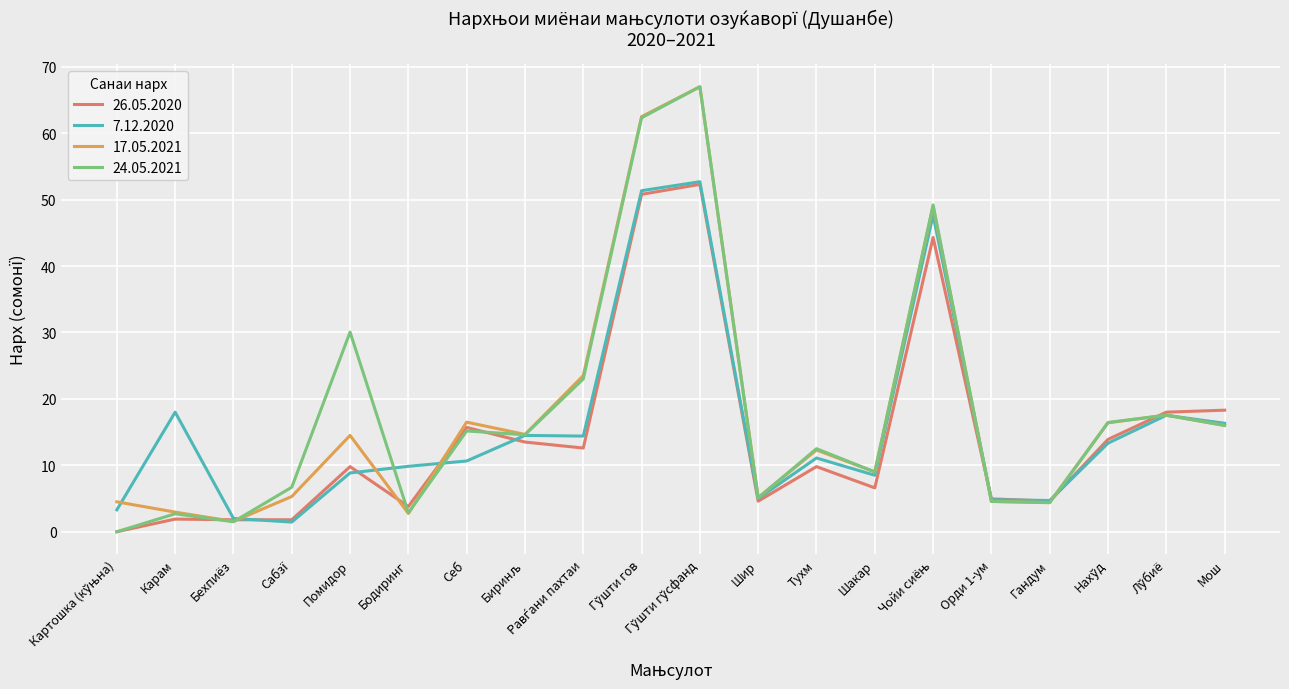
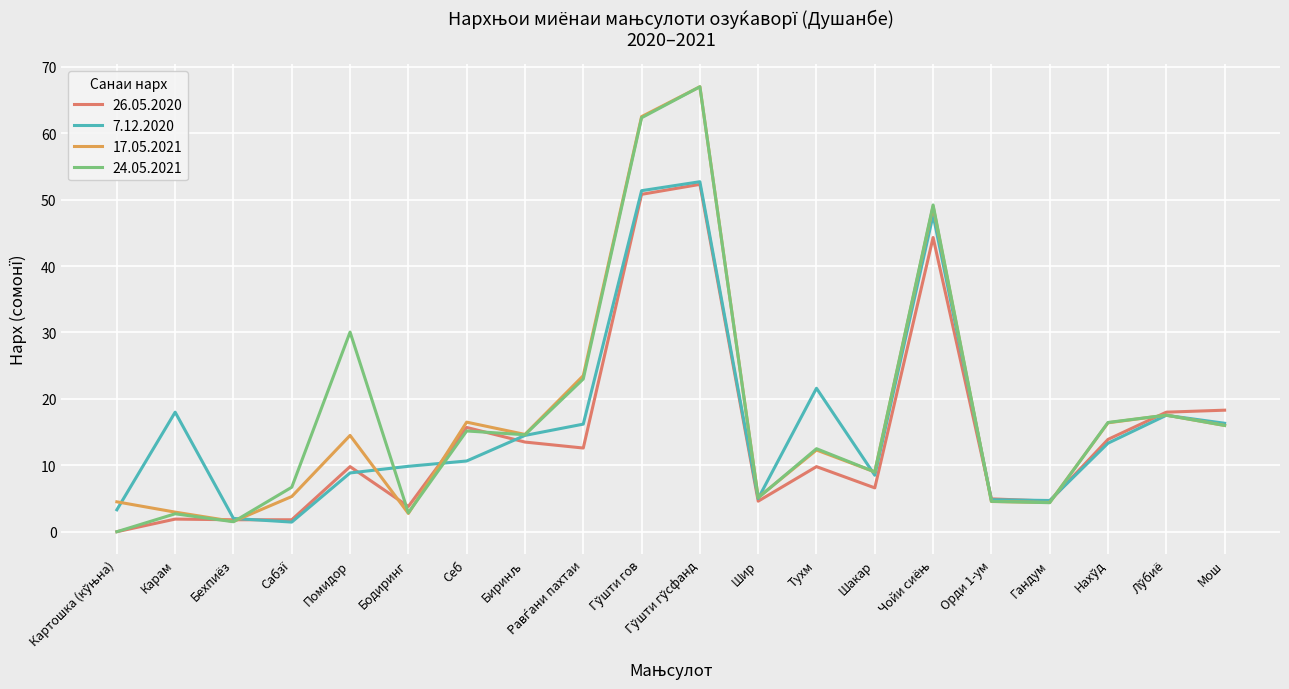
  {
    "7.12.2020": {
      "Картошка (кўњна)": 3,
      "Карам": 18,
      "Помидор": 9,
      "Бодиринг": 10,
      "Себ": 11,
-     "Равѓани пахтаи": 14,
+     "Равѓани пахтаи": 16,
      "Гўшти гов": 51,
      "Гўшти гўсфанд": 53,
-     "Тухм": 11,
+     "Тухм": 22,
      "Шакар": 9,
      "Чойи сиёњ": 48,
      "Нахўд": 13
    },
    "24.05.2021": {
      "Сабзї": 7,
      "Помидор": 30,
      "Себ": 15,
      "Равѓани пахтаи": 23
    }
  }
